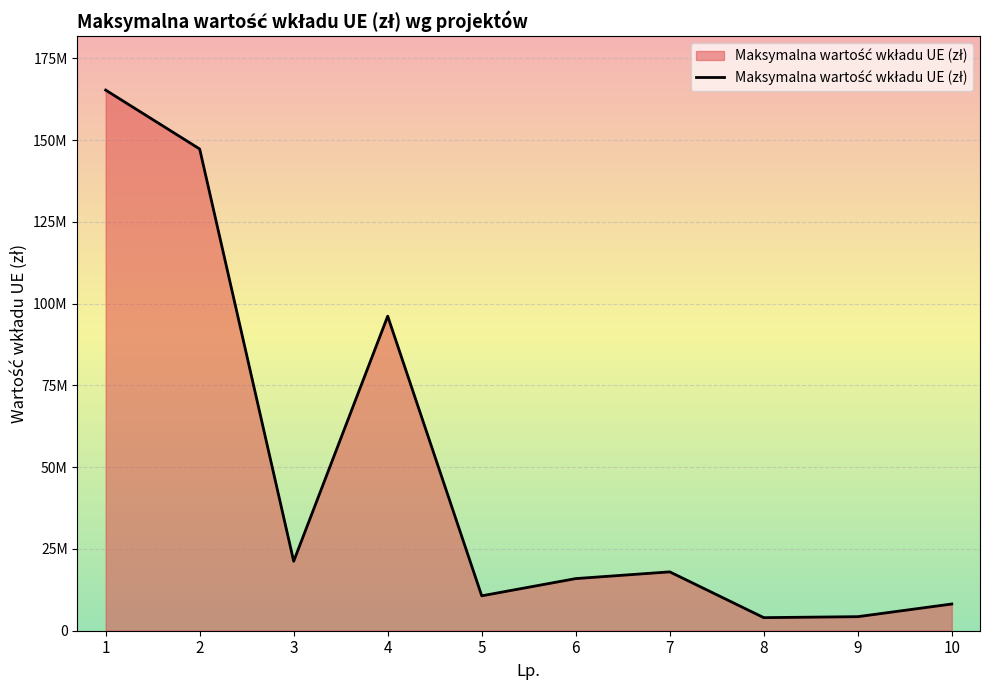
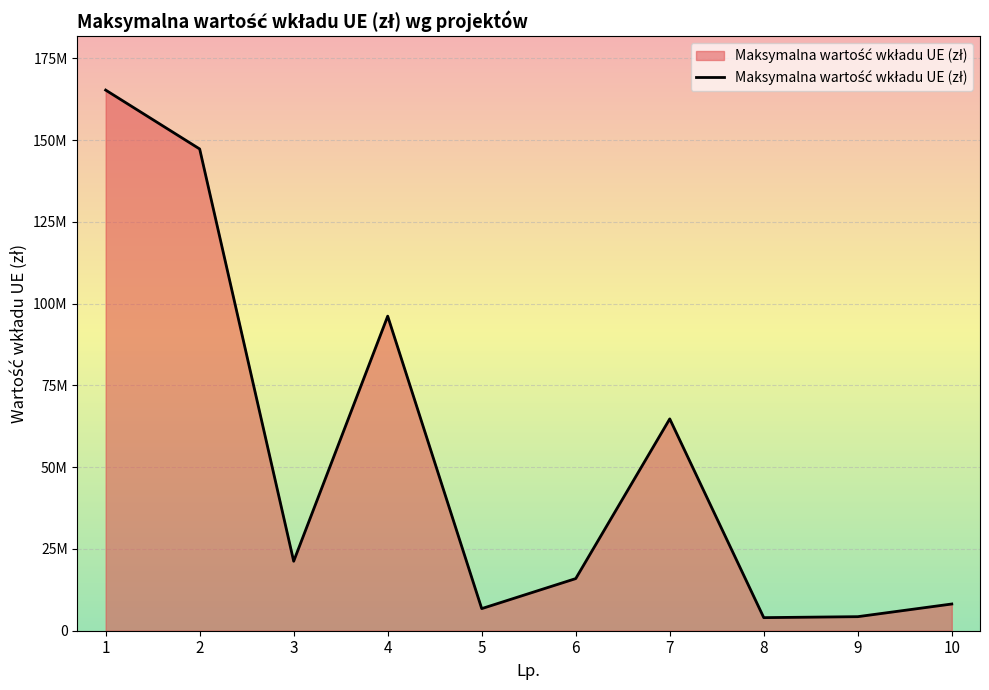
  {
    "1": 165000000,
    "2": 147000000,
    "3": 21000000,
    "4": 96000000,
-   "5": 11000000,
+   "5": 7000000,
    "6": 16000000,
-   "7": 18000000,
+   "7": 65000000,
    "8": 4000000,
    "9": 4000000,
    "10": 8000000
  }
